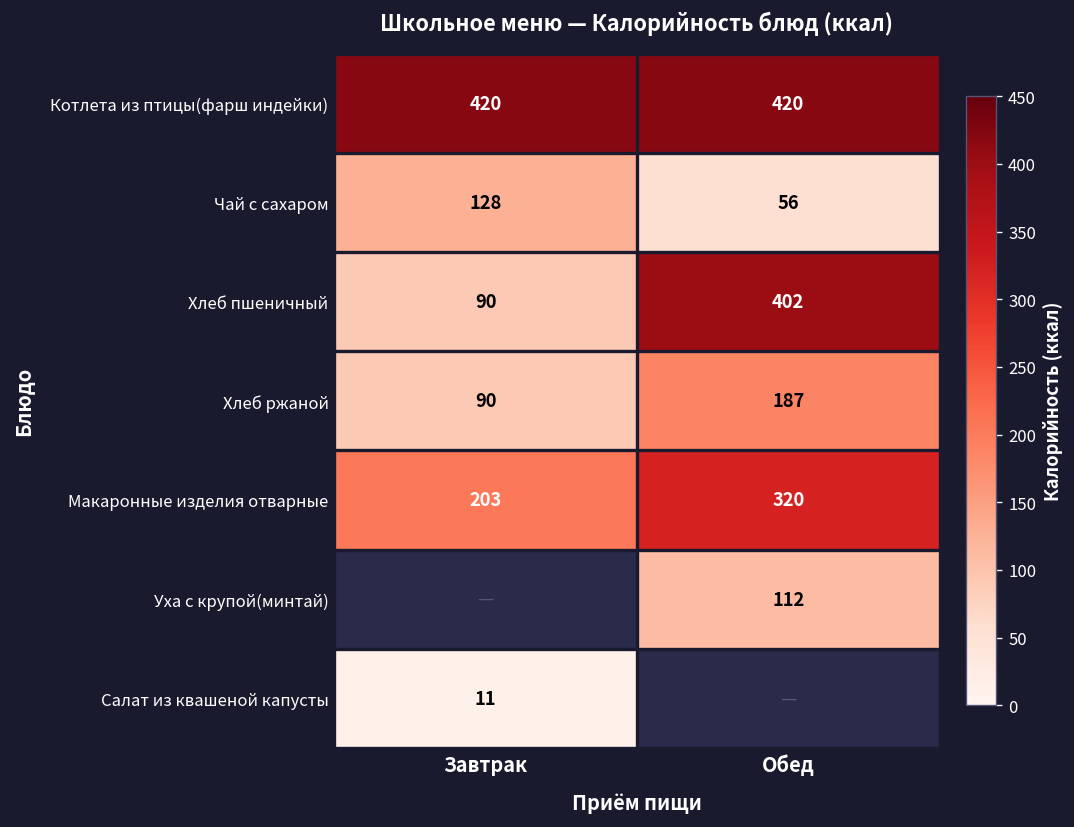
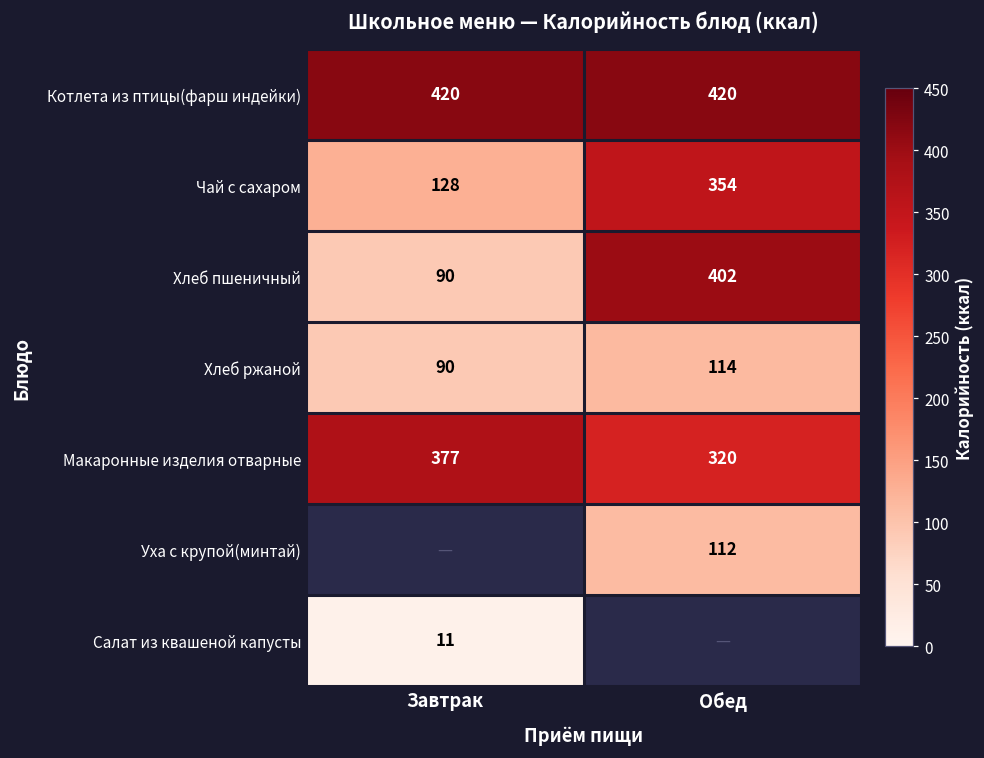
  {
    "Котлета из птицы(фарш индейки)": {
      "Завтрак": 420,
      "Обед": 420
    },
    "Чай с сахаром": {
      "Завтрак": 128,
-     "Обед": 56
+     "Обед": 354
    },
    "Хлеб пшеничный": {
      "Завтрак": 90,
      "Обед": 402
    },
    "Хлеб ржаной": {
      "Завтрак": 90,
-     "Обед": 187
+     "Обед": 114
    },
    "Макаронные изделия отварные": {
-     "Завтрак": 203,
+     "Завтрак": 377,
      "Обед": 320
    },
    "Уха с крупой(минтай)": {
      "Обед": 112
    },
    "Салат из квашеной капусты": {
      "Завтрак": 11
    }
  }
